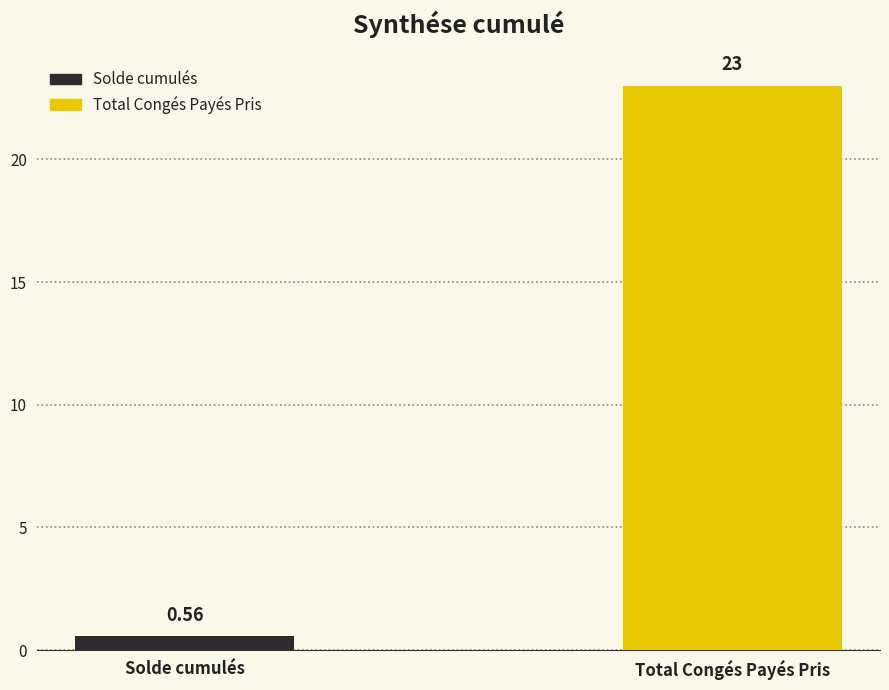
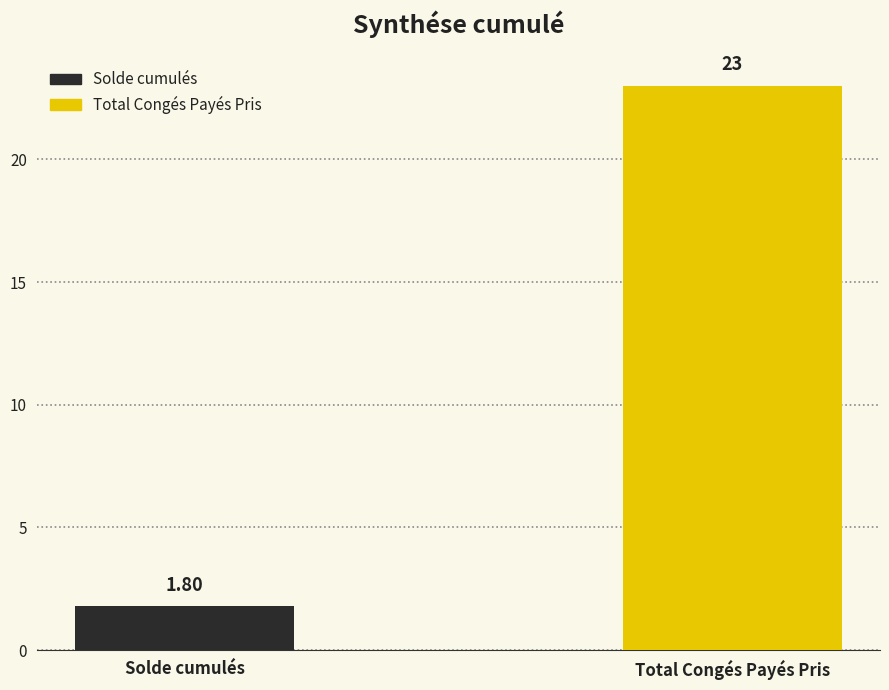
  {
-   "Solde cumulés": 0.56,
+   "Solde cumulés": 1.80,
    "Total Congés Payés Pris": 23
  }
